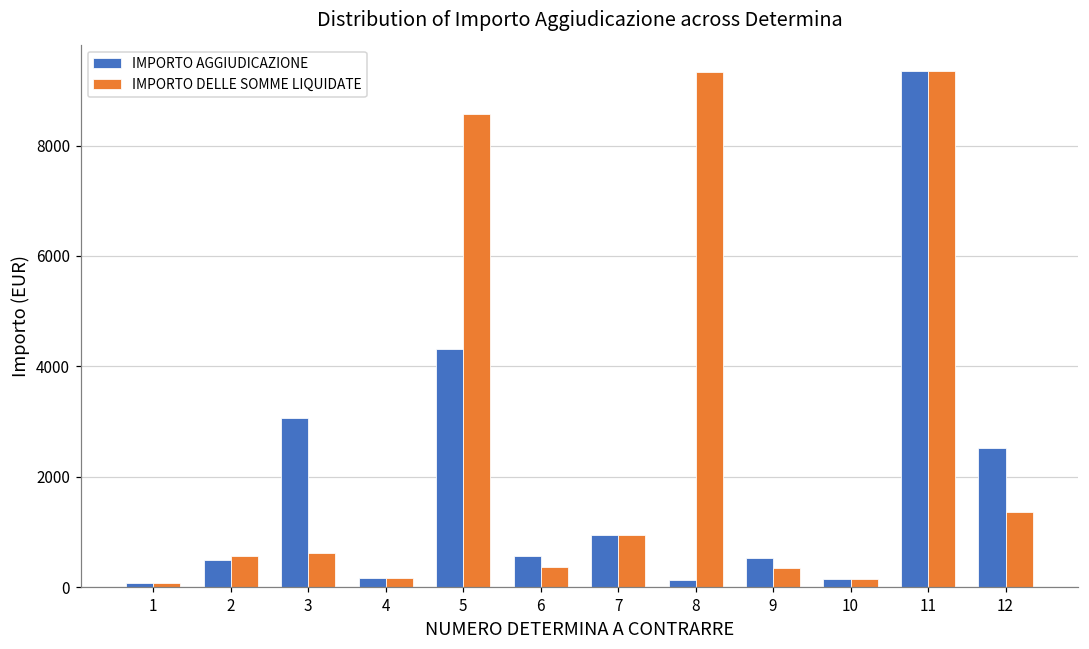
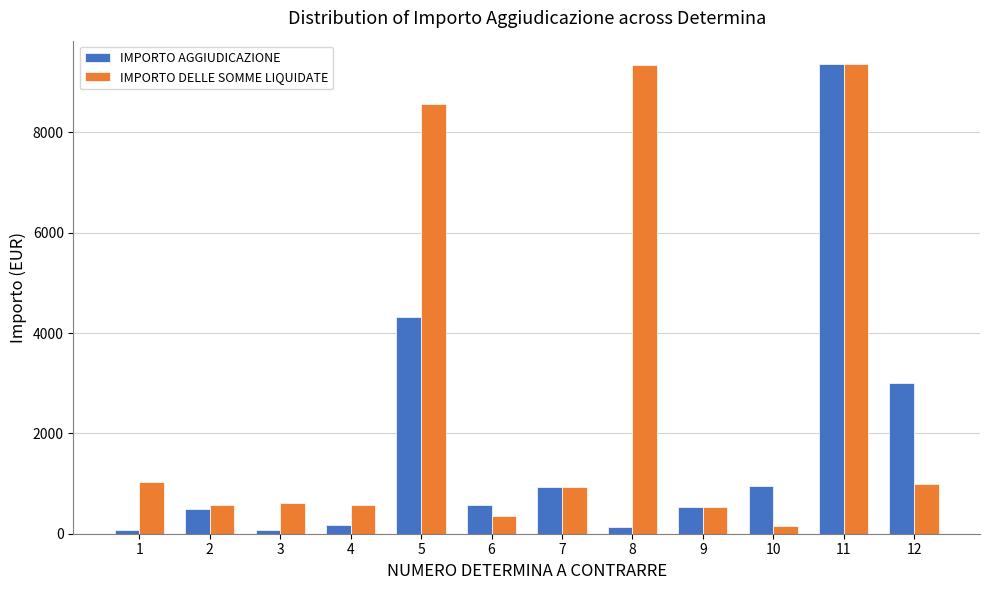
  {
    "IMPORTO AGGIUDICAZIONE": {
      "1": 100,
      "2": 500,
-     "3": 3100,
+     "3": 100,
      "4": 200,
      "5": 4300,
      "6": 600,
      "7": 900,
      "8": 100,
      "9": 500,
-     "10": 200,
+     "10": 1000,
      "11": 9400,
-     "12": 2500
+     "12": 3000
    },
    "IMPORTO DELLE SOMME LIQUIDATE": {
-     "1": 100,
+     "1": 1000,
      "2": 600,
      "3": 600,
-     "4": 200,
+     "4": 600,
      "5": 8600,
      "6": 400,
      "7": 900,
      "8": 9300,
-     "9": 300,
+     "9": 500,
      "10": 200,
      "11": 9400,
-     "12": 1400
+     "12": 1000
    }
  }
